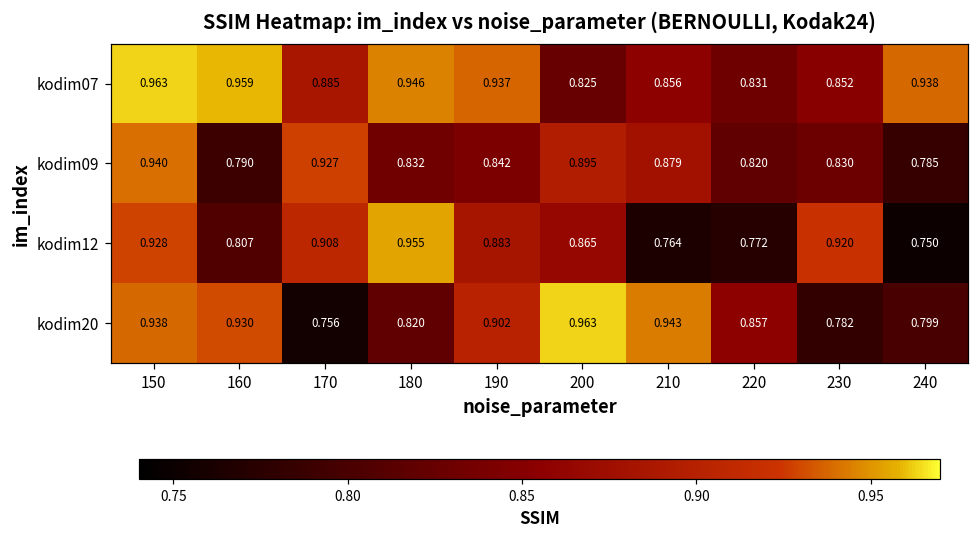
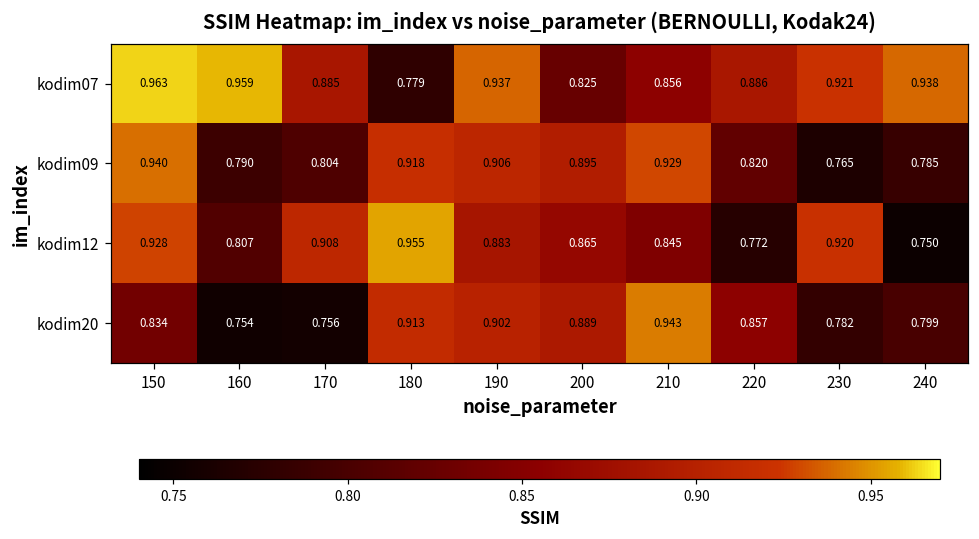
  {
    "kodim07": {
      "150": 0.963,
      "160": 0.959,
      "170": 0.885,
-     "180": 0.946,
+     "180": 0.779,
      "190": 0.937,
      "200": 0.825,
      "210": 0.856,
-     "220": 0.831,
-     "230": 0.852,
+     "220": 0.886,
+     "230": 0.921,
      "240": 0.938
    },
    "kodim09": {
      "150": 0.940,
      "160": 0.790,
-     "170": 0.927,
-     "180": 0.832,
-     "190": 0.842,
+     "170": 0.804,
+     "180": 0.918,
+     "190": 0.906,
      "200": 0.895,
-     "210": 0.879,
+     "210": 0.929,
      "220": 0.820,
-     "230": 0.830,
+     "230": 0.765,
      "240": 0.785
    },
    "kodim12": {
      "150": 0.928,
      "160": 0.807,
      "170": 0.908,
      "180": 0.955,
      "190": 0.883,
      "200": 0.865,
-     "210": 0.764,
+     "210": 0.845,
      "220": 0.772,
      "230": 0.920,
      "240": 0.750
    },
    "kodim20": {
-     "150": 0.938,
-     "160": 0.930,
+     "150": 0.834,
+     "160": 0.754,
      "170": 0.756,
-     "180": 0.820,
+     "180": 0.913,
      "190": 0.902,
-     "200": 0.963,
+     "200": 0.889,
      "210": 0.943,
      "220": 0.857,
      "230": 0.782,
      "240": 0.799
    }
  }
